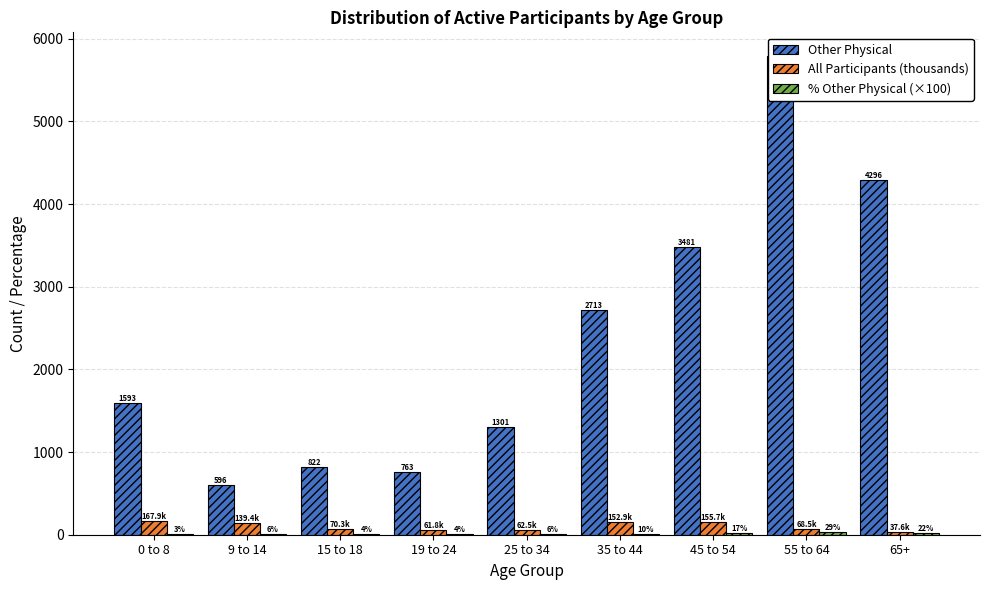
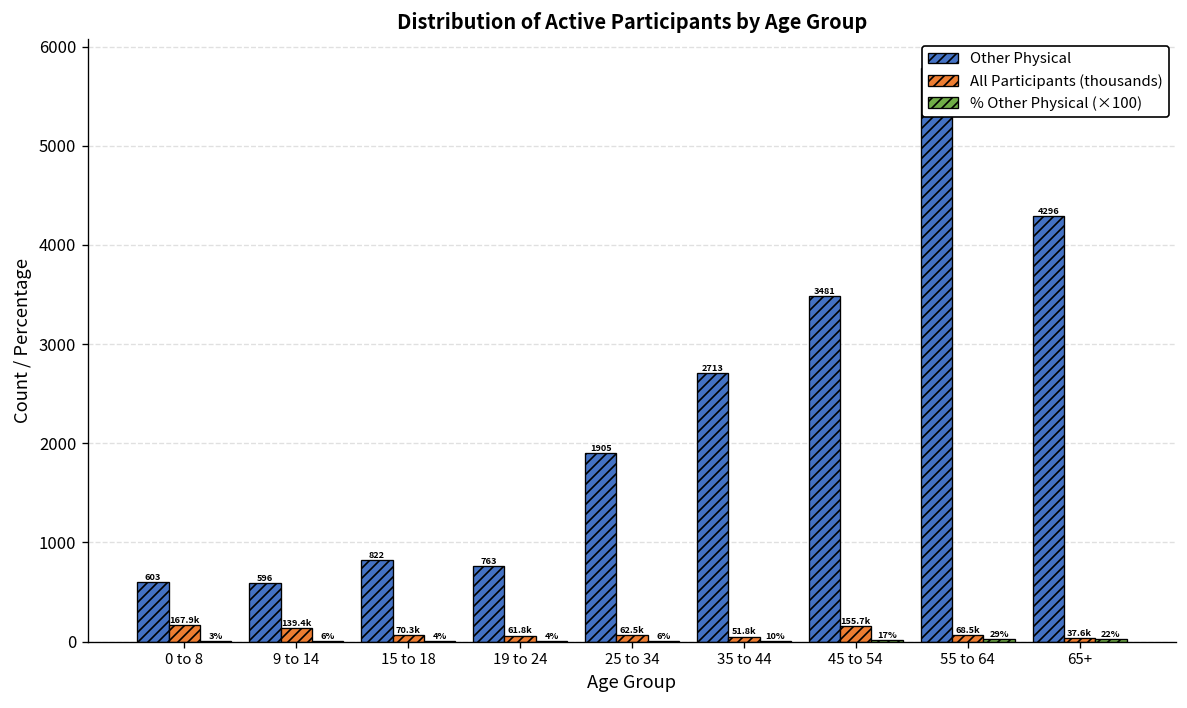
  {
    "Other Physical": {
-     "0 to 8": "1593",
+     "0 to 8": "603",
      "9 to 14": "596",
      "15 to 18": "822",
      "19 to 24": "763",
-     "25 to 34": "1301",
+     "25 to 34": "1905",
      "35 to 44": "2713",
      "45 to 54": "3481",
      "65+": "4296"
    },
    "All Participants (thousands)": {
      "0 to 8": "167.9k",
      "9 to 14": "139.4k",
      "15 to 18": "70.3k",
      "19 to 24": "61.8k",
      "25 to 34": "62.5k",
-     "35 to 44": "152.9k",
+     "35 to 44": "51.8k",
      "45 to 54": "155.7k",
      "55 to 64": "68.5k",
      "65+": "37.6k"
    },
    "% Other Physical (×100)": {
      "0 to 8": "3%",
      "9 to 14": "6%",
      "15 to 18": "4%",
      "19 to 24": "4%",
      "25 to 34": "6%",
      "35 to 44": "10%",
      "45 to 54": "17%",
      "55 to 64": "29%",
      "65+": "22%"
    }
  }
